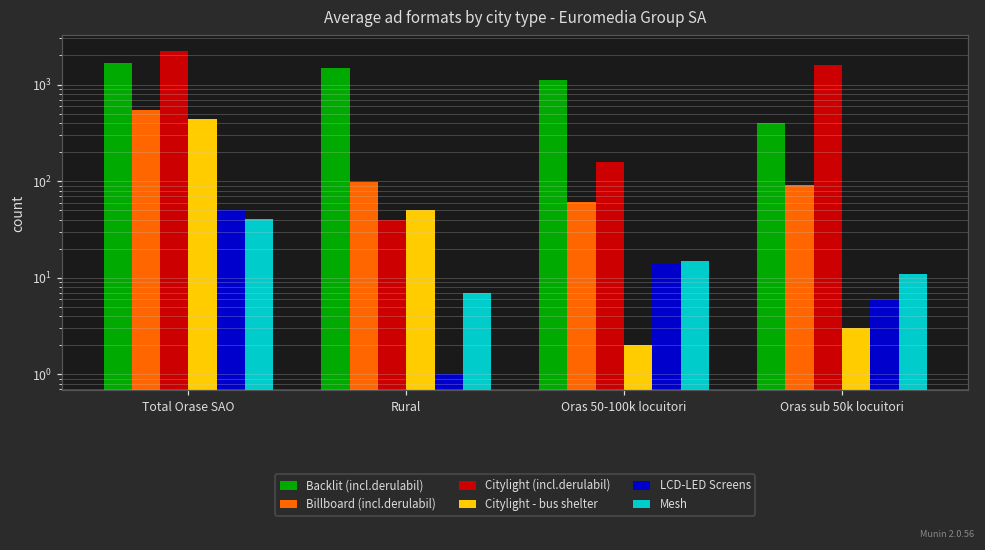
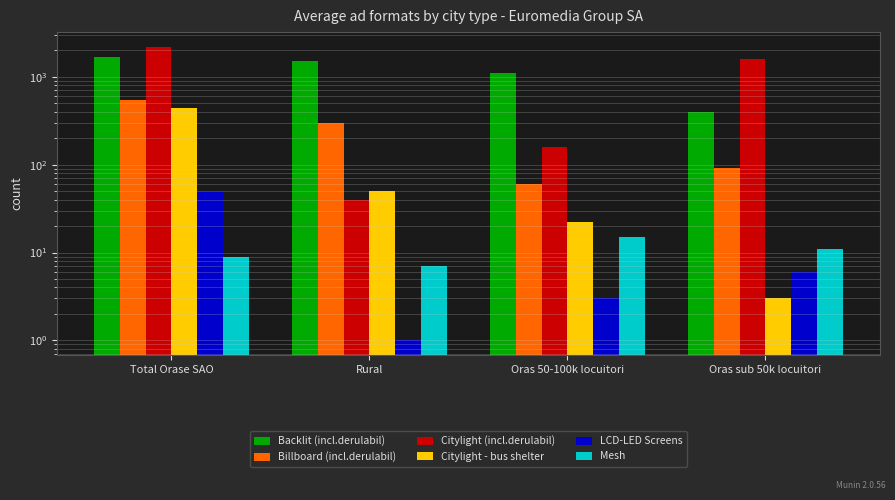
  {
    "Backlit (incl.derulabil)": {
      "Total Orase SAO": 1700,
      "Rural": 1500,
      "Oras 50-100k locuitori": 1100,
      "Oras sub 50k locuitori": 400
    },
    "Billboard (incl.derulabil)": {
      "Total Orase SAO": 500,
-     "Rural": 100,
+     "Rural": 300,
      "Oras 50-100k locuitori": 60,
      "Oras sub 50k locuitori": 90
    },
    "Citylight (incl.derulabil)": {
      "Total Orase SAO": 2200,
      "Rural": 40,
      "Oras 50-100k locuitori": 160,
      "Oras sub 50k locuitori": 1600
    },
    "Citylight - bus shelter": {
      "Total Orase SAO": 400,
      "Rural": 50,
-     "Oras 50-100k locuitori": 2,
+     "Oras 50-100k locuitori": 22,
      "Oras sub 50k locuitori": 3
    },
    "LCD-LED Screens": {
      "Total Orase SAO": 50,
      "Rural": 1,
-     "Oras 50-100k locuitori": 14,
+     "Oras 50-100k locuitori": 3,
      "Oras sub 50k locuitori": 6
    },
    "Mesh": {
-     "Total Orase SAO": 40,
+     "Total Orase SAO": 9,
      "Rural": 7,
      "Oras 50-100k locuitori": 15,
      "Oras sub 50k locuitori": 11
    }
  }
